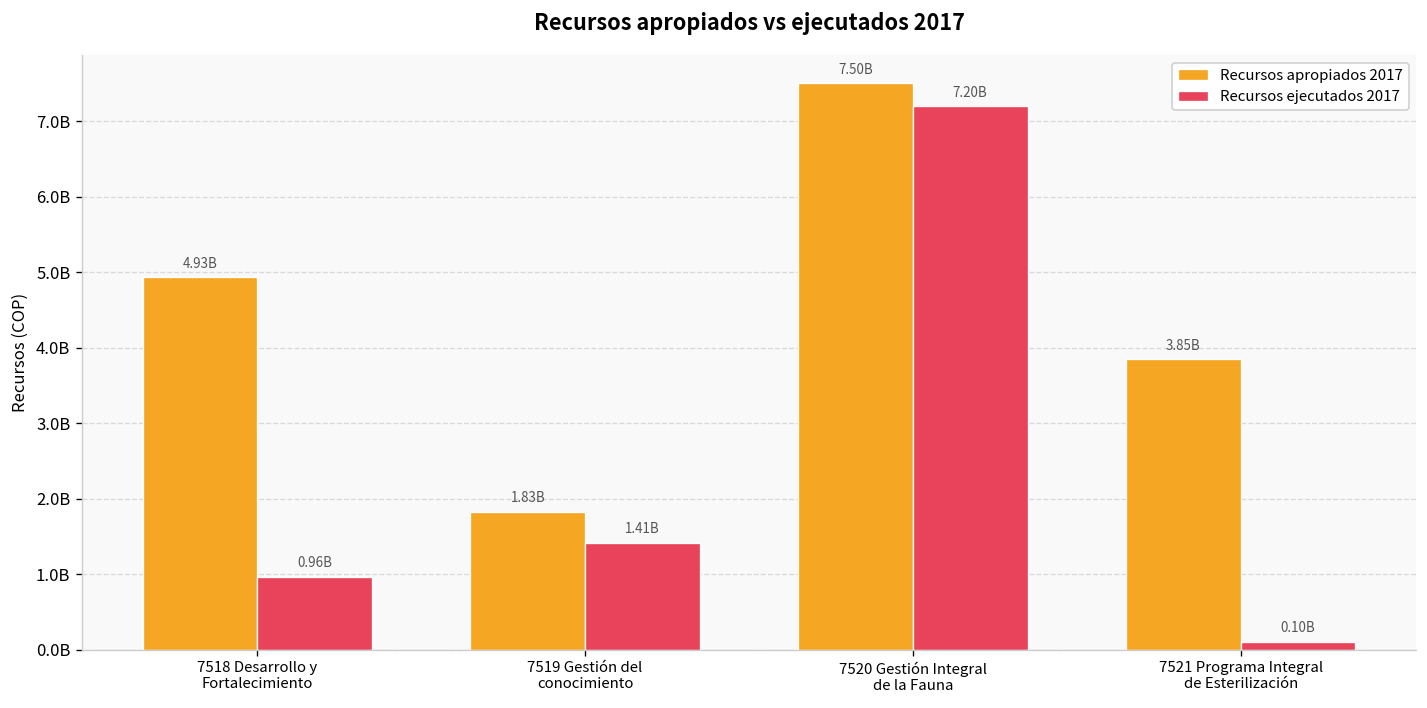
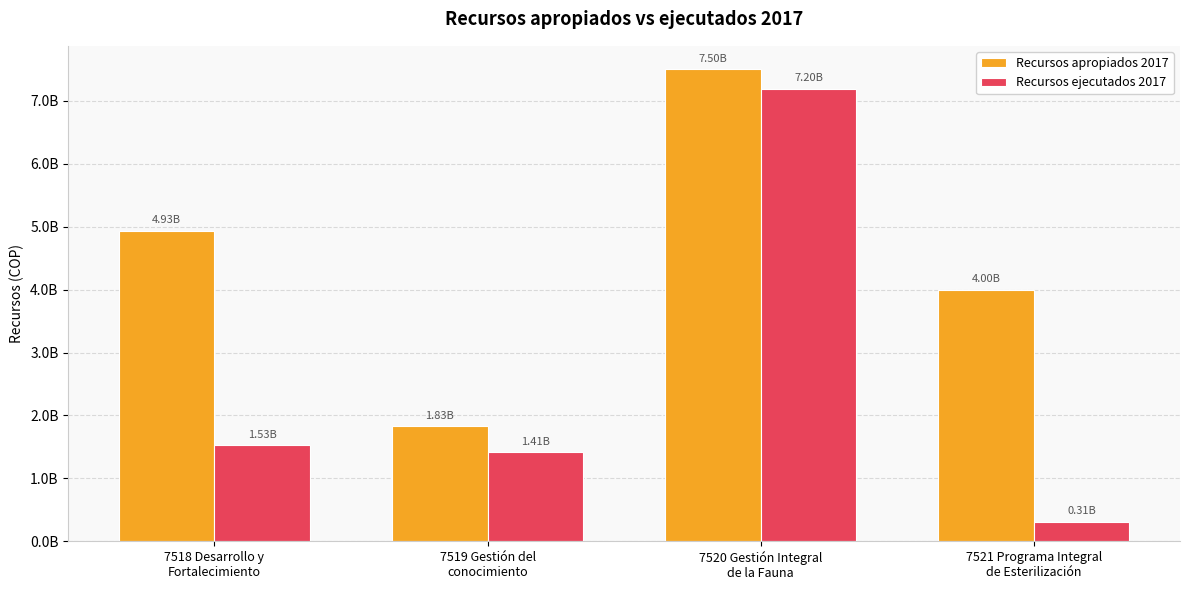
  {
    "Recursos apropiados 2017": {
      "7518 Desarrollo y Fortalecimiento": "4.93B",
      "7519 Gestión del conocimiento": "1.83B",
      "7520 Gestión Integral de la Fauna": "7.50B",
-     "7521 Programa Integral de Esterilización": "3.85B"
+     "7521 Programa Integral de Esterilización": "4.00B"
    },
    "Recursos ejecutados 2017": {
-     "7518 Desarrollo y Fortalecimiento": "0.96B",
+     "7518 Desarrollo y Fortalecimiento": "1.53B",
      "7519 Gestión del conocimiento": "1.41B",
      "7520 Gestión Integral de la Fauna": "7.20B",
-     "7521 Programa Integral de Esterilización": "0.10B"
+     "7521 Programa Integral de Esterilización": "0.31B"
    }
  }
